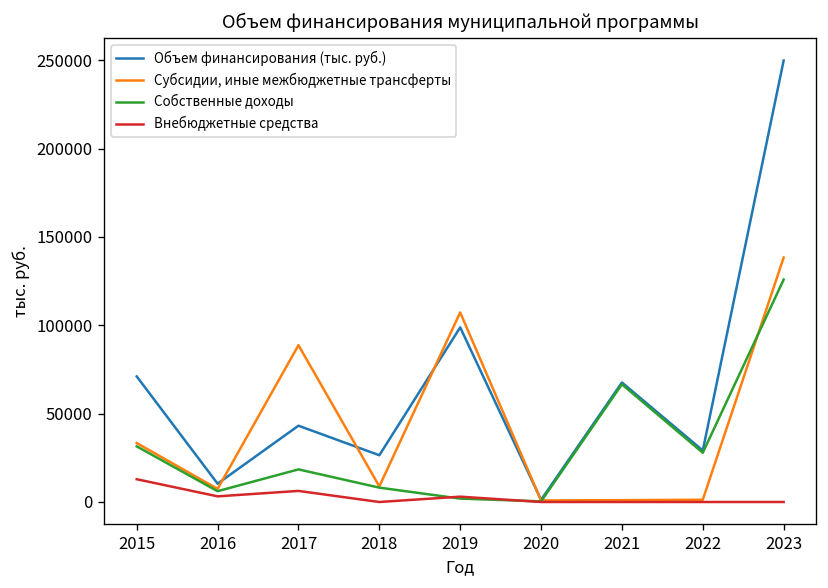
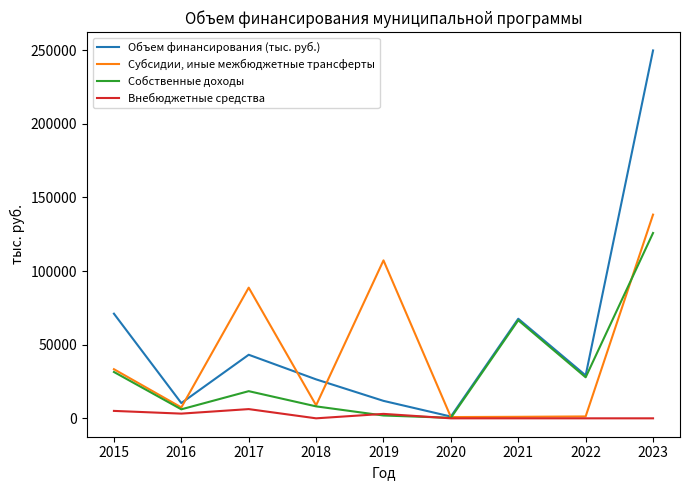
  {
    "Объем финансирования (тыс. руб.)": {
      "2015": 71000,
      "2016": 10000,
      "2017": 43000,
      "2018": 26000,
-     "2019": 99000,
+     "2019": 12000,
      "2023": 250000
    },
    "Субсидии, иные межбюджетные трансферты": {
      "2015": 33000,
      "2017": 89000,
      "2019": 107000,
      "2023": 138000
    },
    "Собственные доходы": {
      "2015": 31000,
      "2017": 18000,
      "2023": 126000
    },
    "Внебюджетные средства": {
-     "2015": 13000,
+     "2015": 5000,
      "2016": 3000,
      "2017": 6000,
      "2018": 0,
      "2023": 0
    }
  }
